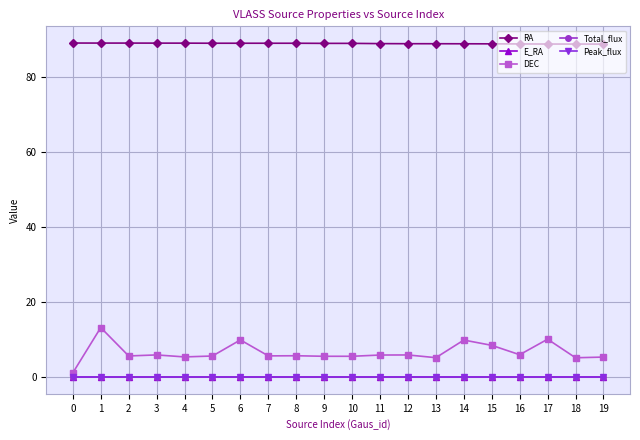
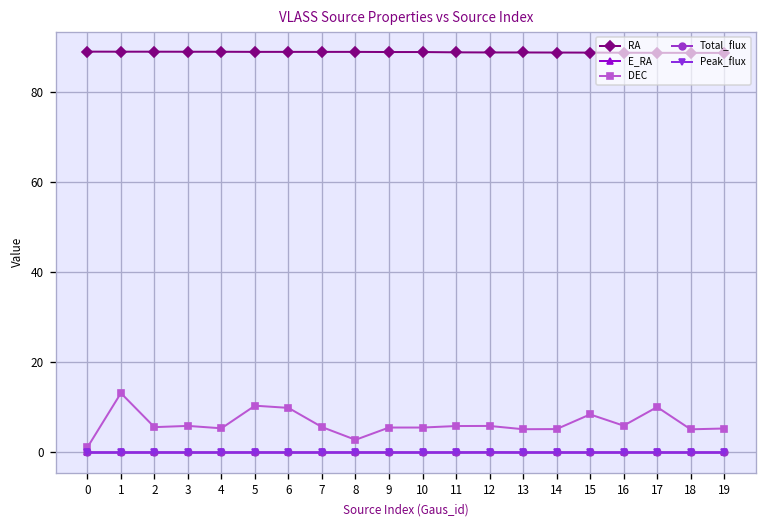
  {
    "RA": {
      "0": 89,
      "1": 89,
      "2": 89,
      "3": 89,
      "4": 89,
      "5": 89,
      "6": 89,
      "7": 89,
      "8": 89,
      "9": 89,
      "10": 89,
      "11": 89,
      "12": 89,
      "13": 89,
      "14": 89,
      "15": 89
    },
    "Peak_flux": {
      "0": 0,
      "1": 0,
      "2": 0,
      "3": 0,
      "4": 0,
      "5": 0,
      "6": 0,
      "7": 0,
      "8": 0,
      "9": 0,
      "10": 0,
      "11": 0,
      "12": 0,
      "13": 0,
      "14": 0,
      "15": 0,
      "16": 0,
      "17": 0,
      "18": 0,
      "19": 0
    },
    "DEC": {
      "0": 1,
      "1": 13,
      "2": 6,
      "3": 6,
      "4": 5,
-     "5": 6,
+     "5": 10,
      "6": 10,
      "7": 6,
-     "8": 6,
+     "8": 3,
      "9": 6,
      "10": 6,
      "11": 6,
      "12": 6,
      "13": 5,
-     "14": 10,
+     "14": 5,
      "15": 8,
      "16": 6,
      "17": 10,
      "18": 5,
      "19": 5
    }
  }
